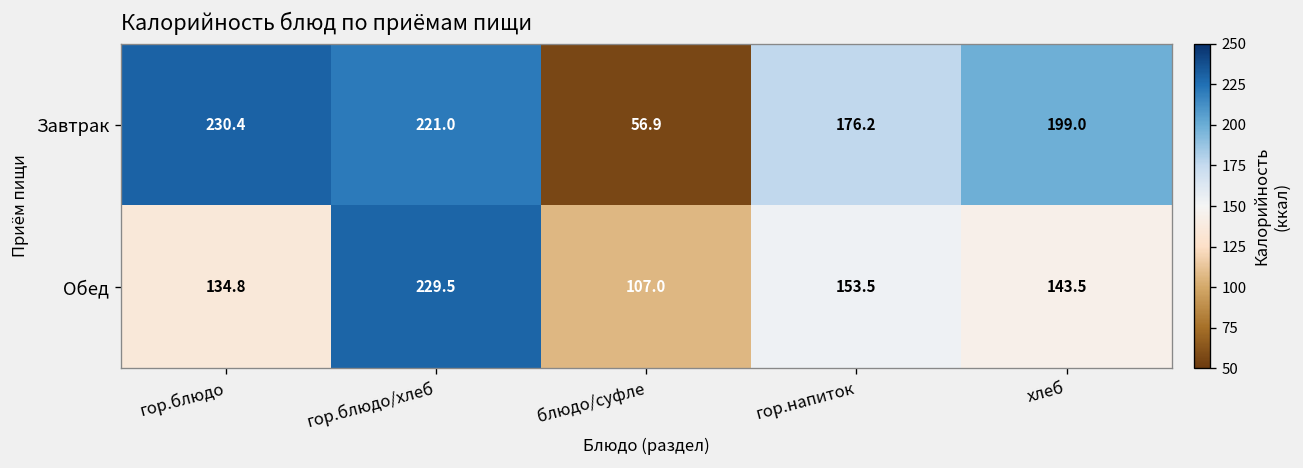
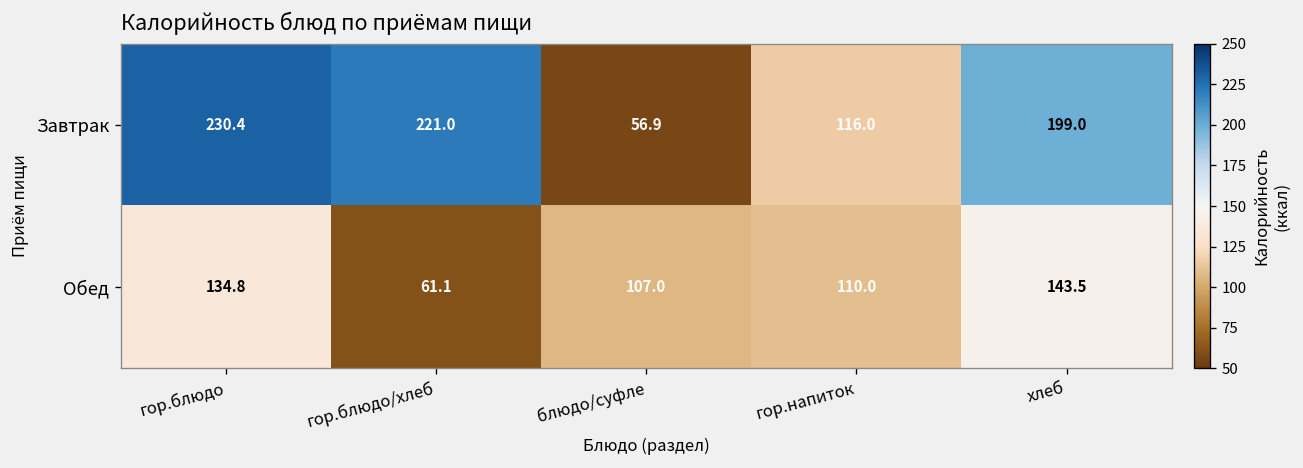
  {
    "Завтрак": {
      "гор.блюдо": 230.4,
      "гор.блюдо/хлеб": 221.0,
      "блюдо/суфле": 56.9,
-     "гор.напиток": 176.2,
+     "гор.напиток": 116.0,
      "хлеб": 199.0
    },
    "Обед": {
      "гор.блюдо": 134.8,
-     "гор.блюдо/хлеб": 229.5,
+     "гор.блюдо/хлеб": 61.1,
      "блюдо/суфле": 107.0,
-     "гор.напиток": 153.5,
+     "гор.напиток": 110.0,
      "хлеб": 143.5
    }
  }
